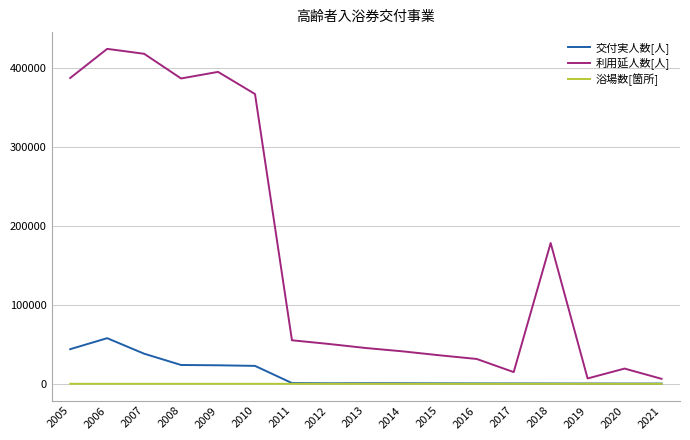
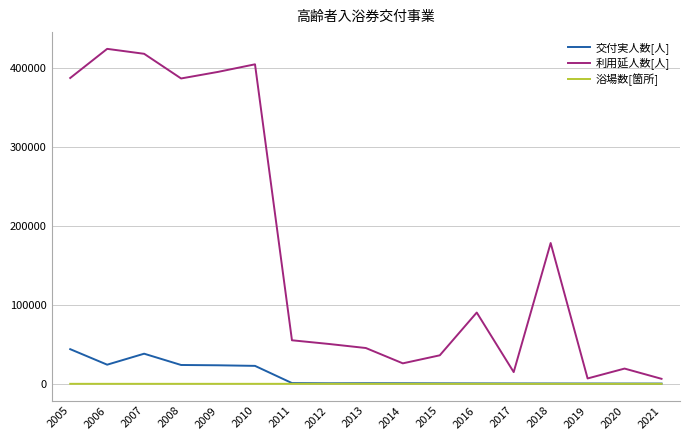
  {
    "交付実人数[人]": {
      "2005": 40000,
-     "2006": 60000,
+     "2006": 20000,
      "2007": 40000,
      "2008": 20000,
      "2009": 20000,
      "2010": 20000
    },
    "利用延人数[人]": {
      "2005": 390000,
      "2006": 420000,
      "2007": 420000,
      "2008": 390000,
      "2009": 400000,
-     "2010": 370000,
+     "2010": 400000,
      "2011": 60000,
      "2012": 50000,
      "2013": 50000,
-     "2014": 40000,
+     "2014": 30000,
      "2015": 40000,
-     "2016": 30000,
+     "2016": 90000,
      "2017": 10000,
      "2018": 180000,
      "2019": 10000,
      "2020": 20000,
      "2021": 10000
    },
    "浴場数[箇所]": {
      "2005": 0,
      "2006": 0,
      "2007": 0,
      "2008": 0,
      "2009": 0,
      "2010": 0
    }
  }
